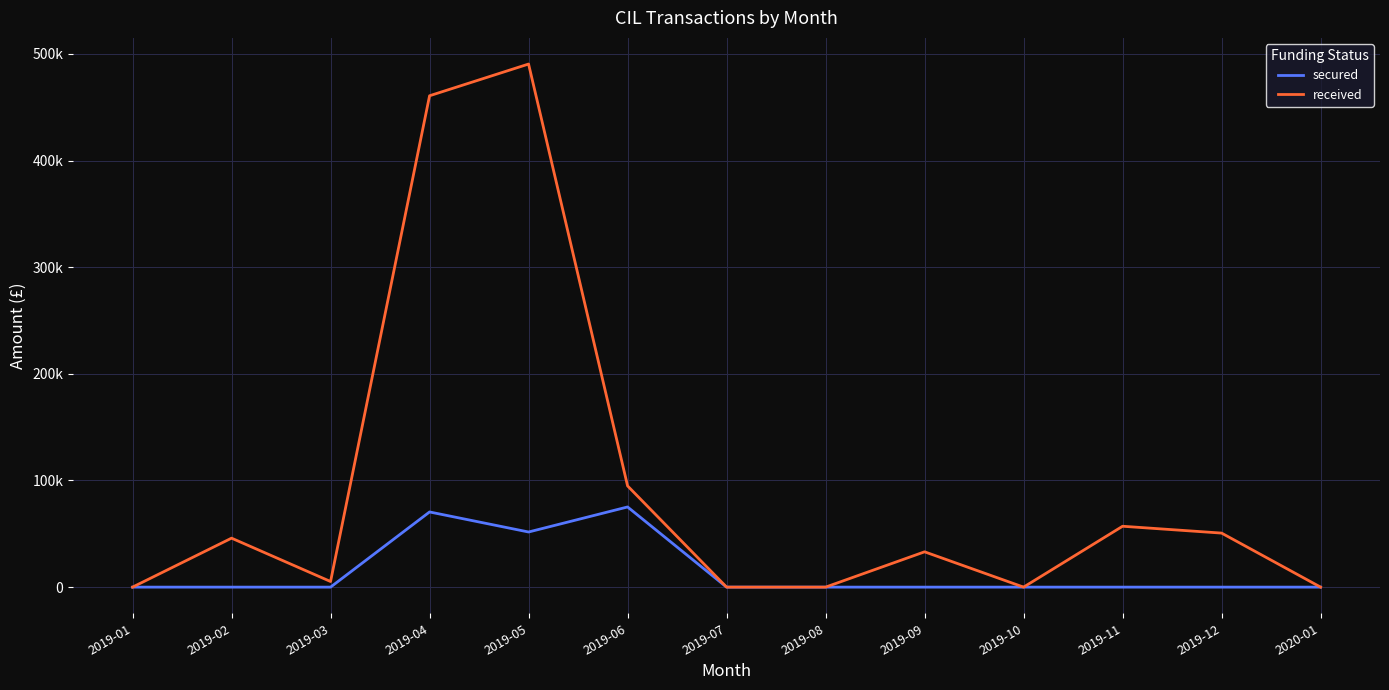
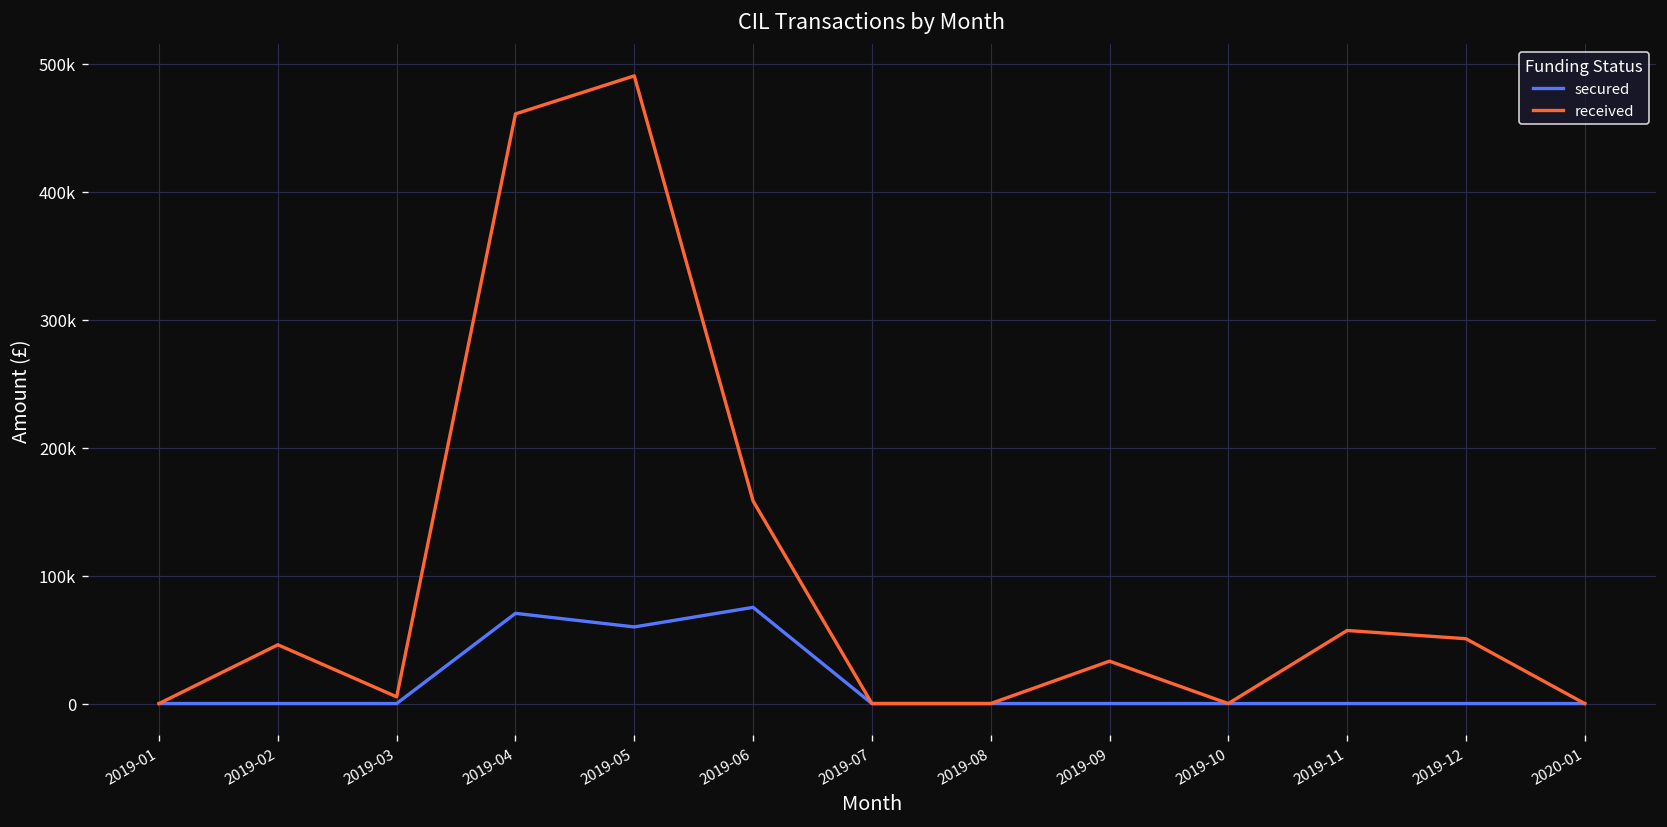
  {
    "secured": {
      "2019-02": 0,
      "2019-03": 0,
      "2019-04": 70000,
-     "2019-05": 52000,
+     "2019-05": 60000,
      "2019-06": 75000,
      "2019-09": 0,
      "2019-11": 0,
      "2019-12": 0
    },
    "received": {
      "2019-02": 46000,
      "2019-03": 5000,
      "2019-04": 461000,
      "2019-05": 490000,
-     "2019-06": 95000,
+     "2019-06": 158000,
      "2019-09": 33000,
      "2019-11": 57000,
      "2019-12": 51000
    }
  }
